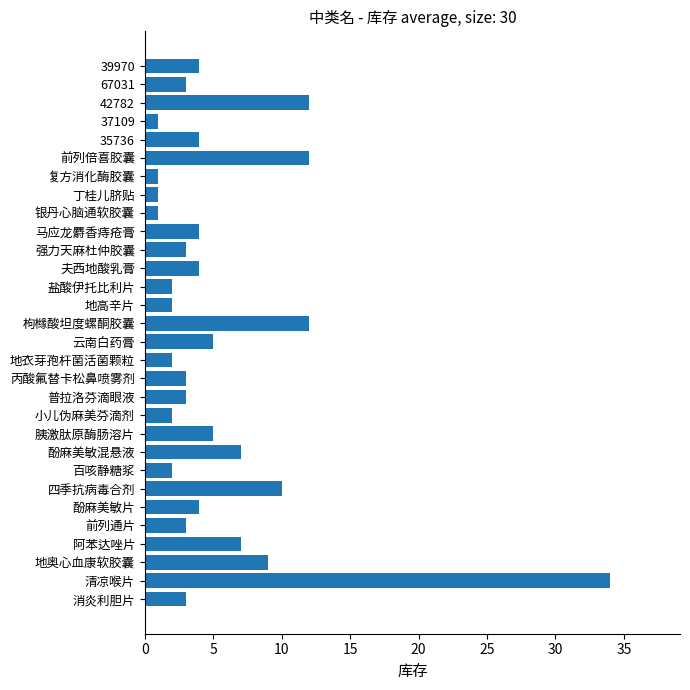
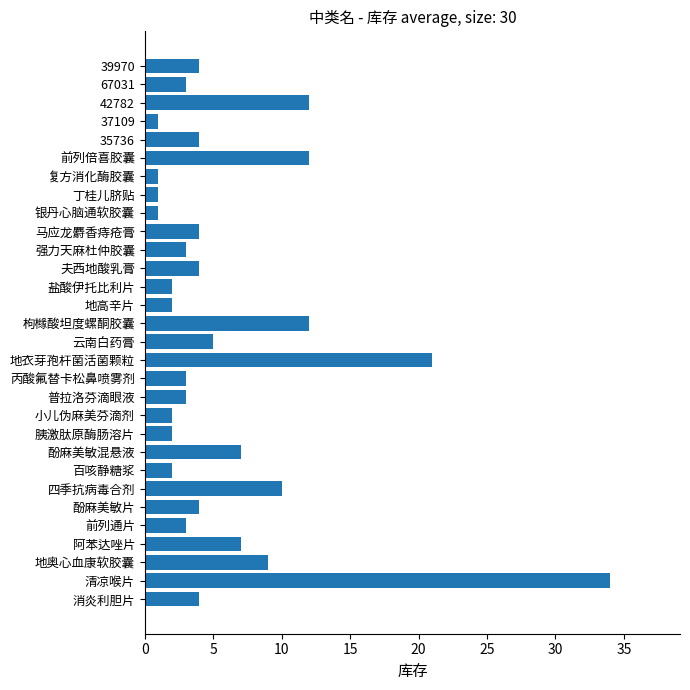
  {
    "39970": 4,
    "67031": 3,
    "42782": 12,
    "37109": 1,
    "35736": 4,
    "前列倍喜胶囊": 12,
    "复方消化酶胶囊": 1,
    "丁桂儿脐贴": 1,
    "银丹心脑通软胶囊": 1,
    "马应龙麝香痔疮膏": 4,
    "强力天麻杜仲胶囊": 3,
    "夫西地酸乳膏": 4,
    "盐酸伊托比利片": 2,
    "地高辛片": 2,
    "枸橼酸坦度螺酮胶囊": 12,
    "云南白药膏": 5,
-   "地衣芽孢杆菌活菌颗粒": 2,
+   "地衣芽孢杆菌活菌颗粒": 21,
    "丙酸氟替卡松鼻喷雾剂": 3,
    "普拉洛芬滴眼液": 3,
    "小儿伪麻美芬滴剂": 2,
-   "胰激肽原酶肠溶片": 5,
+   "胰激肽原酶肠溶片": 2,
    "酚麻美敏混悬液": 7,
    "百咳静糖浆": 2,
    "四季抗病毒合剂": 10,
    "酚麻美敏片": 4,
    "前列通片": 3,
    "阿苯达唑片": 7,
    "地奥心血康软胶囊": 9,
    "清凉喉片": 34,
-   "消炎利胆片": 3
+   "消炎利胆片": 4
  }
